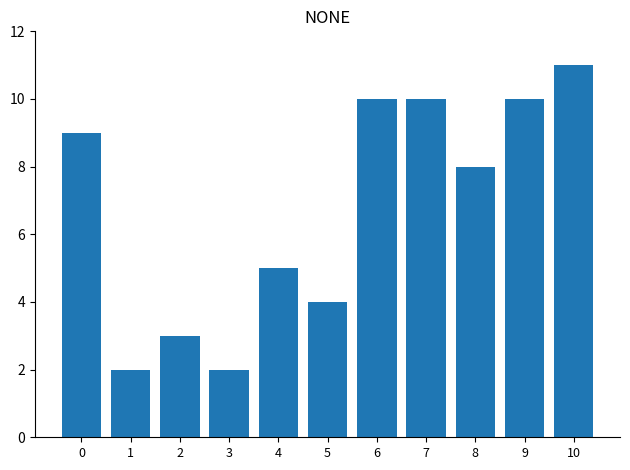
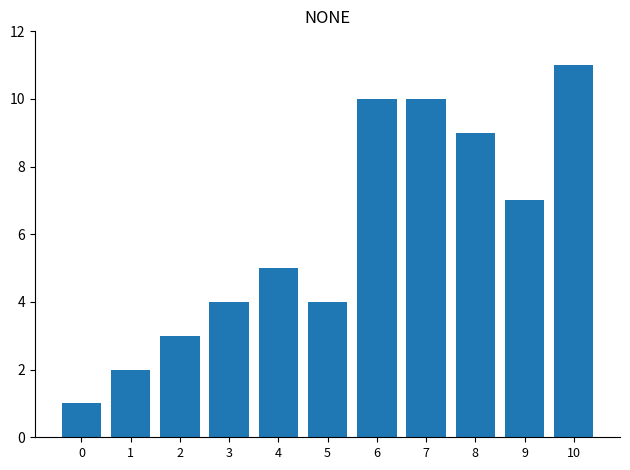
  {
-   "0": 9,
+   "0": 1,
    "1": 2,
    "2": 3,
-   "3": 2,
+   "3": 4,
    "4": 5,
    "5": 4,
    "6": 10,
    "7": 10,
-   "8": 8,
-   "9": 10,
+   "8": 9,
+   "9": 7,
    "10": 11
  }
